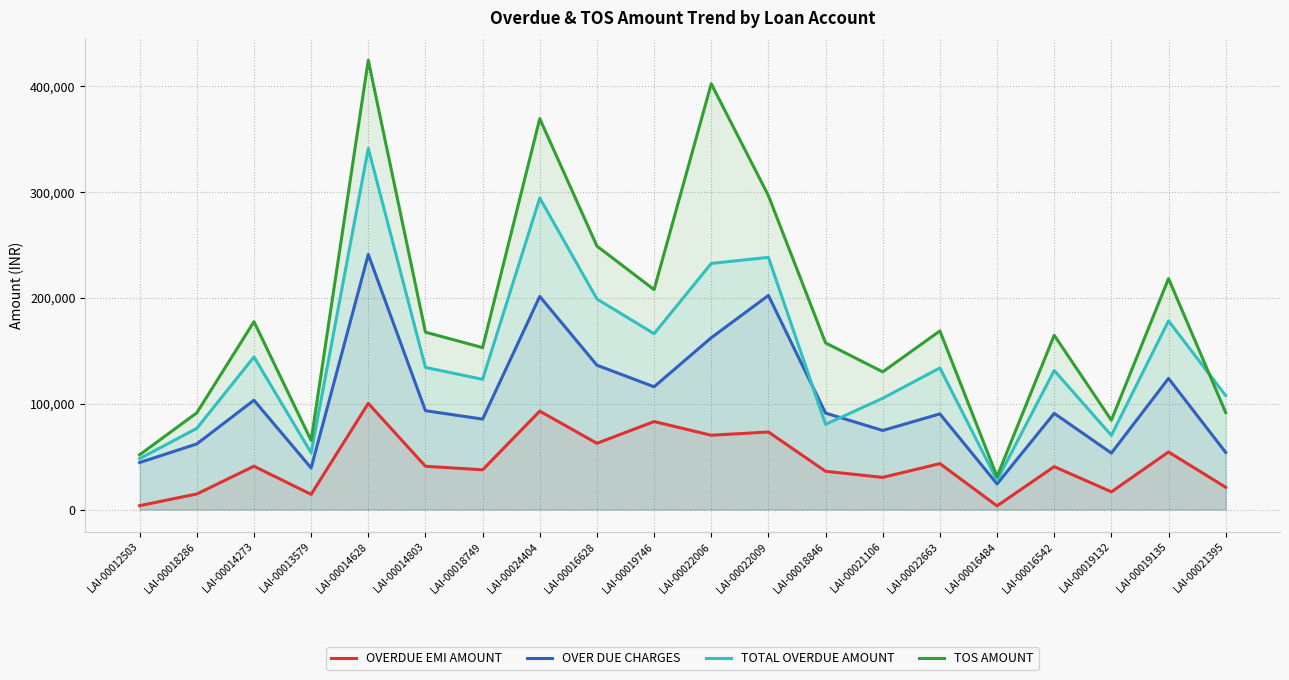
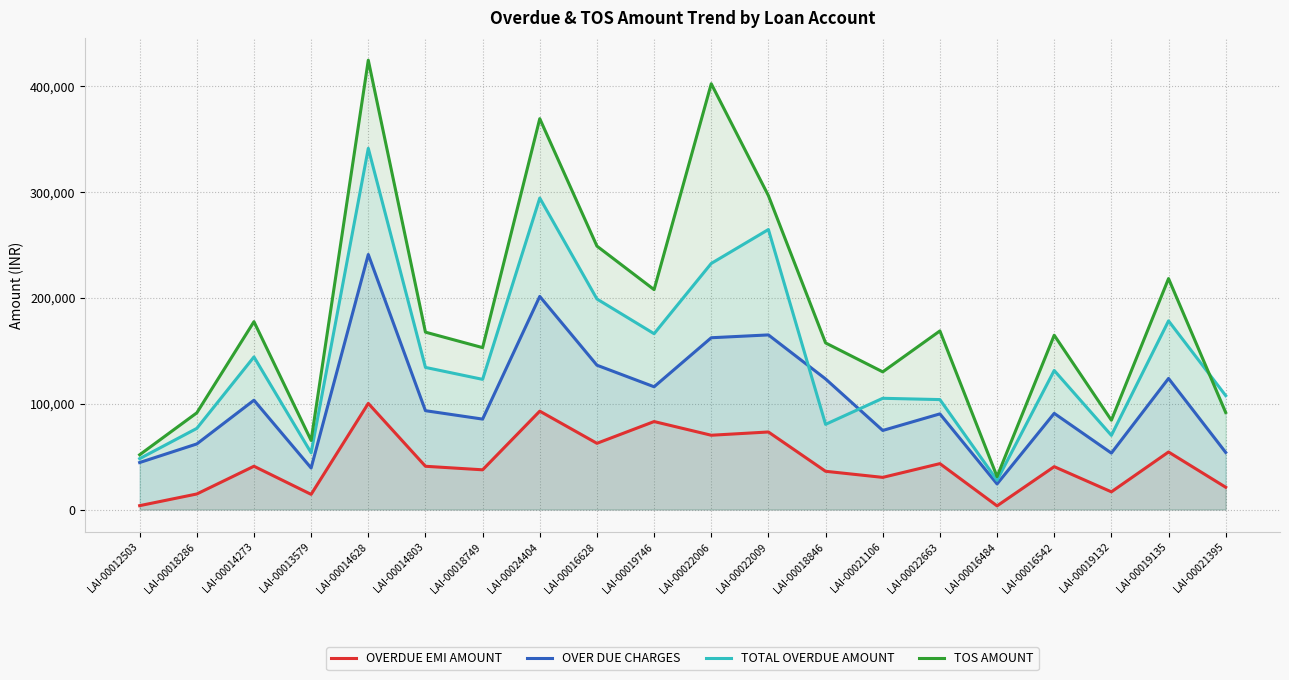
  {
    "OVERDUE EMI AMOUNT": {
      "LAI-00012503": "4,000",
      "LAI-00018286": "15,000",
      "LAI-00014273": "41,000",
      "LAI-00013579": "14,000",
      "LAI-00014628": "100,000",
      "LAI-00014803": "41,000",
      "LAI-00018749": "38,000",
      "LAI-00024404": "93,000",
      "LAI-00016628": "63,000",
      "LAI-00019746": "83,000",
      "LAI-00022006": "70,000",
      "LAI-00022009": "73,000",
      "LAI-00018846": "36,000",
      "LAI-00021106": "30,000",
      "LAI-00022663": "43,000",
      "LAI-00016484": "3,000",
      "LAI-00016542": "41,000",
      "LAI-00019132": "17,000",
      "LAI-00019135": "54,000",
      "LAI-00021395": "21,000"
    },
    "OVER DUE CHARGES": {
      "LAI-00012503": "44,000",
      "LAI-00018286": "62,000",
      "LAI-00014273": "103,000",
      "LAI-00013579": "39,000",
      "LAI-00014628": "241,000",
      "LAI-00014803": "93,000",
      "LAI-00018749": "85,000",
      "LAI-00024404": "201,000",
      "LAI-00016628": "136,000",
      "LAI-00019746": "116,000",
      "LAI-00022006": "162,000",
-     "LAI-00022009": "202,000",
-     "LAI-00018846": "91,000",
+     "LAI-00022009": "165,000",
+     "LAI-00018846": "123,000",
      "LAI-00021106": "75,000",
      "LAI-00022663": "90,000",
      "LAI-00016484": "24,000",
      "LAI-00016542": "91,000",
      "LAI-00019132": "53,000",
      "LAI-00019135": "124,000",
      "LAI-00021395": "54,000"
    },
    "TOTAL OVERDUE AMOUNT": {
      "LAI-00012503": "48,000",
      "LAI-00018286": "77,000",
      "LAI-00014273": "144,000",
      "LAI-00013579": "54,000",
      "LAI-00014628": "341,000",
      "LAI-00014803": "134,000",
      "LAI-00018749": "123,000",
      "LAI-00024404": "294,000",
      "LAI-00016628": "199,000",
      "LAI-00019746": "166,000",
      "LAI-00022006": "233,000",
-     "LAI-00022009": "238,000",
+     "LAI-00022009": "265,000",
      "LAI-00018846": "81,000",
      "LAI-00021106": "105,000",
-     "LAI-00022663": "134,000",
+     "LAI-00022663": "104,000",
      "LAI-00016484": "28,000",
      "LAI-00016542": "131,000",
      "LAI-00019132": "70,000",
      "LAI-00019135": "178,000",
      "LAI-00021395": "108,000"
    },
    "TOS AMOUNT": {
      "LAI-00012503": "52,000",
      "LAI-00018286": "91,000",
      "LAI-00014273": "178,000",
      "LAI-00013579": "65,000",
      "LAI-00014628": "425,000",
      "LAI-00014803": "168,000",
      "LAI-00018749": "153,000",
      "LAI-00024404": "369,000",
      "LAI-00016628": "249,000",
      "LAI-00019746": "208,000",
      "LAI-00022006": "402,000",
      "LAI-00022009": "297,000",
      "LAI-00018846": "158,000",
      "LAI-00021106": "130,000",
      "LAI-00022663": "169,000",
      "LAI-00016484": "31,000",
      "LAI-00016542": "165,000",
      "LAI-00019132": "84,000",
      "LAI-00019135": "218,000",
      "LAI-00021395": "92,000"
    }
  }
